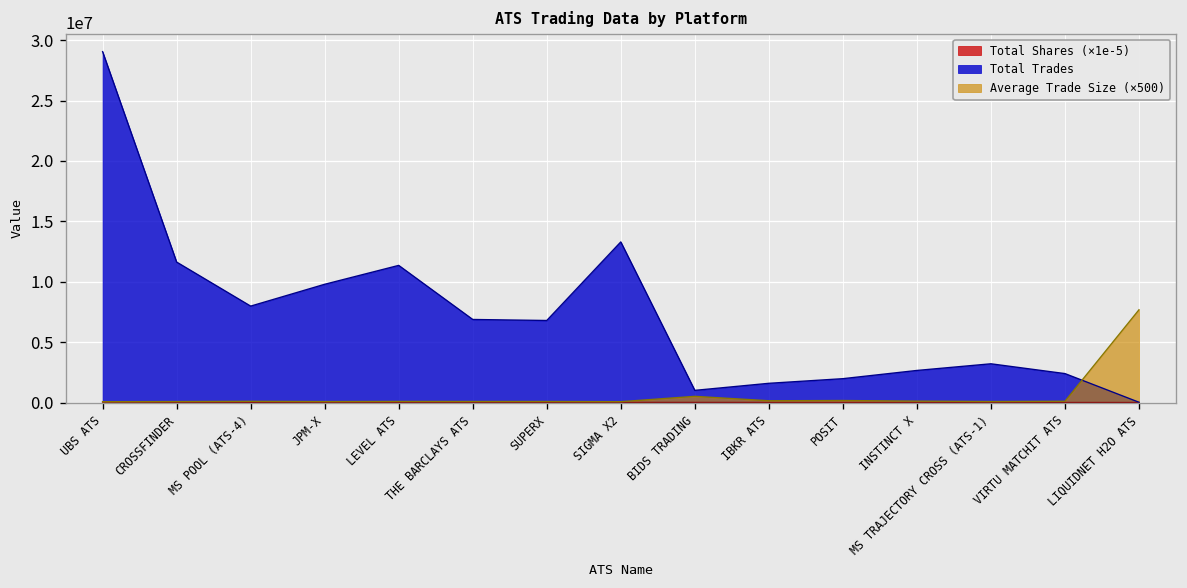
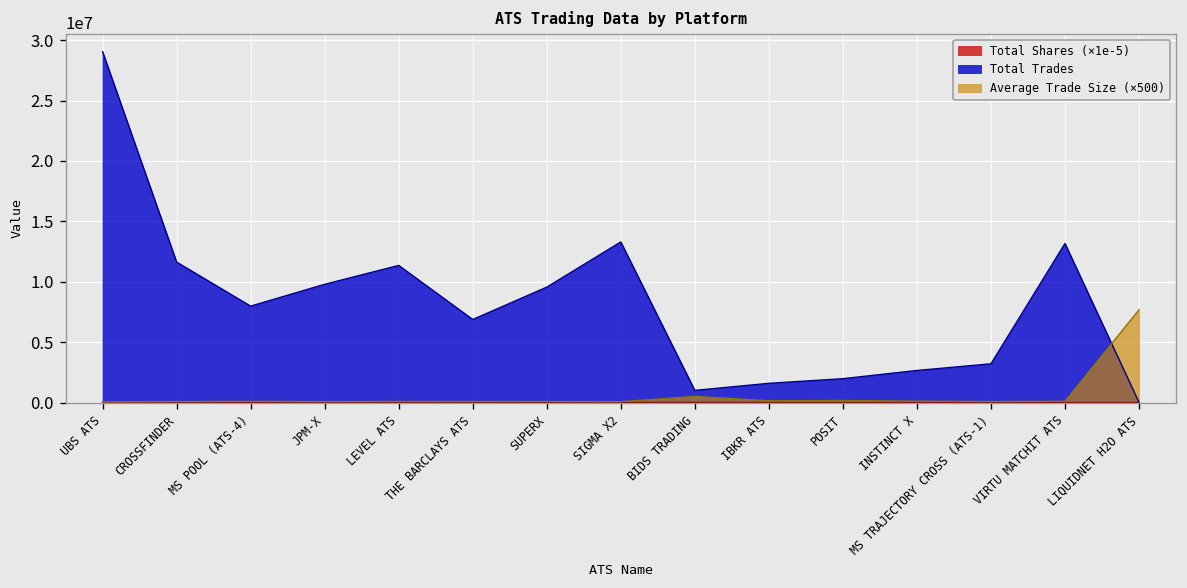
  {
    "Total Shares (×1e-5)": {
      "BIDS TRADING": 0
    },
    "Total Trades": {
      "UBS ATS": 29100000,
      "CROSSFINDER": 11600000,
      "MS POOL (ATS-4)": 8000000,
      "JPM-X": 9800000,
      "LEVEL ATS": 11400000,
      "THE BARCLAYS ATS": 6900000,
-     "SUPERX": 6800000,
+     "SUPERX": 9600000,
      "SIGMA X2": 13300000,
      "BIDS TRADING": 1000000,
      "IBKR ATS": 1600000,
      "POSIT": 2000000,
      "INSTINCT X": 2700000,
      "MS TRAJECTORY CROSS (ATS-1)": 3200000,
-     "VIRTU MATCHIT ATS": 2400000
+     "VIRTU MATCHIT ATS": 13200000
    },
    "Average Trade Size (×500)": {
      "BIDS TRADING": 500000,
      "LIQUIDNET H2O ATS": 7700000
    }
  }
